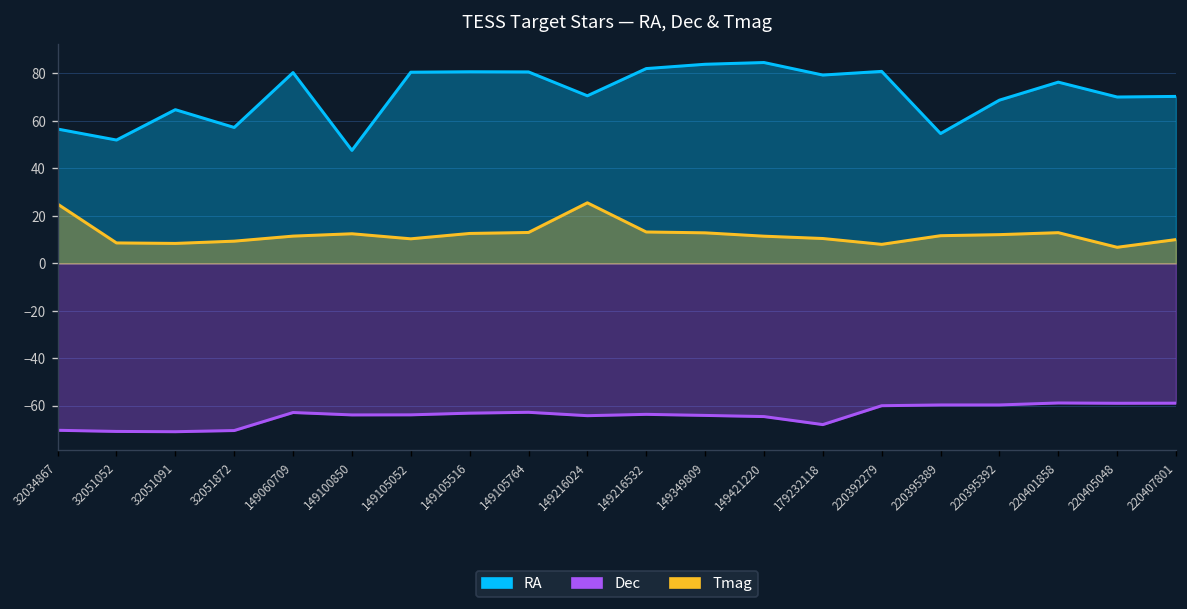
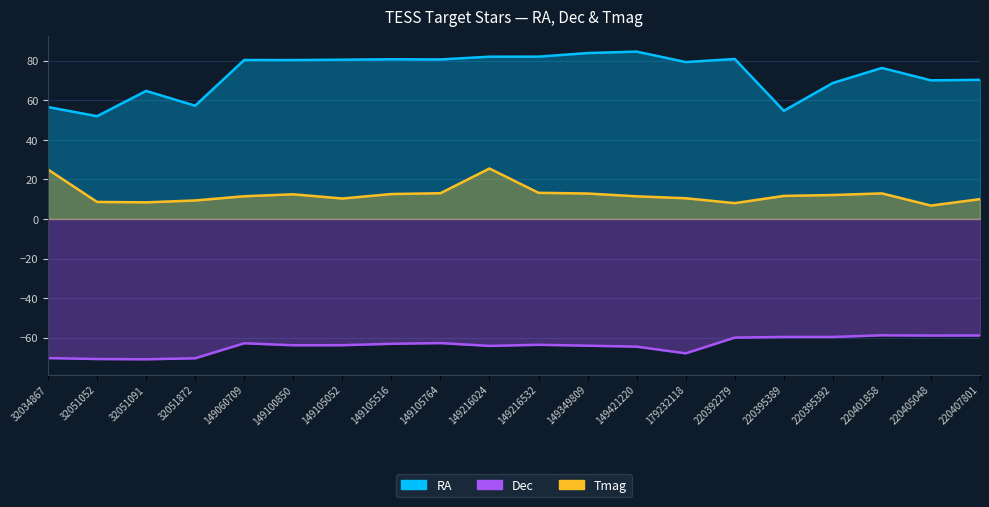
  {
    "RA": {
      "32034867": 57,
      "32051052": 52,
      "32051091": 65,
      "32051872": 57,
      "149060709": 80,
-     "149100850": 48,
+     "149100850": 80,
      "149105052": 81,
      "149105516": 81,
      "149105764": 81,
-     "149216024": 71,
+     "149216024": 82,
      "149216532": 82,
      "149349809": 84,
      "149421220": 85,
      "179232118": 79,
      "220392279": 81,
      "220395389": 55,
      "220395392": 69,
      "220401858": 76,
      "220405048": 70,
      "220407801": 70
    },
    "Tmag": {
      "32034867": 25,
      "32051052": 9,
      "32051091": 8,
      "32051872": 9,
      "149060709": 11,
      "149100850": 12,
      "149105052": 10,
      "149105516": 13,
      "149105764": 13,
      "149216024": 26,
      "149216532": 13,
      "149349809": 13,
      "149421220": 11,
      "179232118": 10,
      "220392279": 8,
      "220395389": 12,
      "220395392": 12,
      "220401858": 13,
      "220405048": 7,
      "220407801": 10
    }
  }
